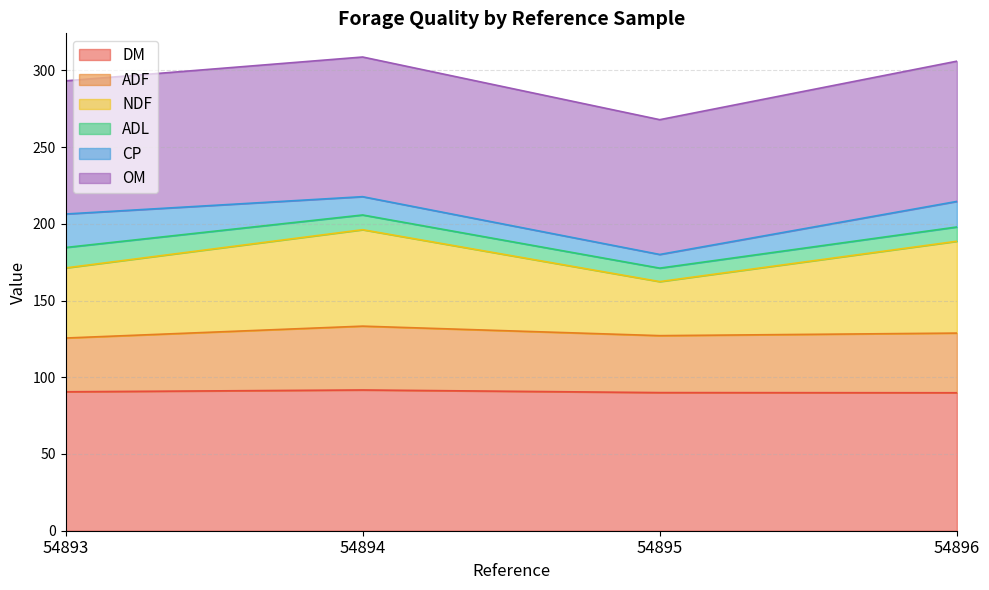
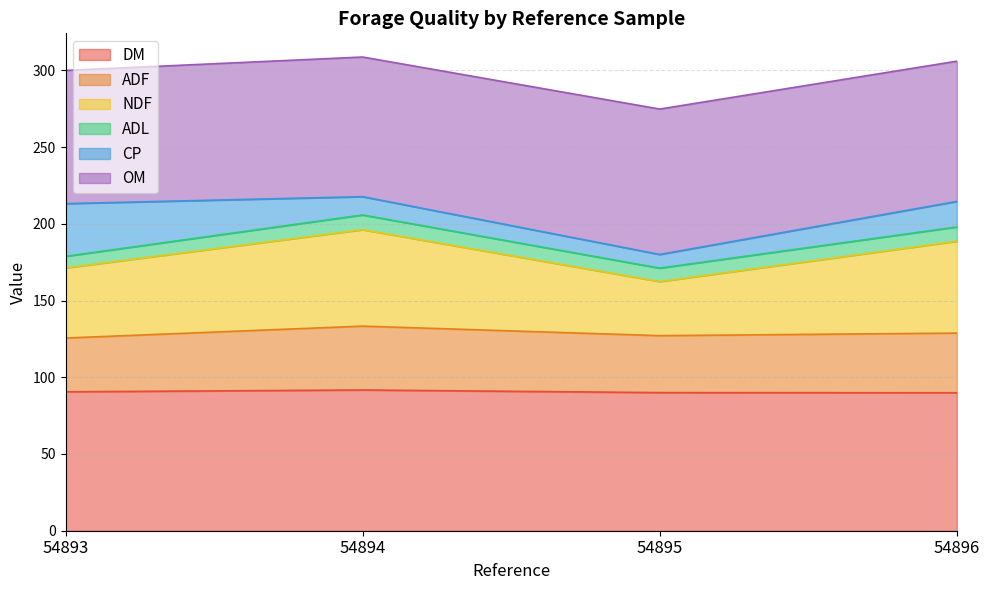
  {
    "NDF": {
      "54893": 46,
      "54894": 63,
      "54895": 35,
      "54896": 60
    },
    "ADL": {
-     "54893": 13,
+     "54893": 8,
      "54894": 10,
      "54895": 9,
      "54896": 9
    },
    "CP": {
-     "54893": 22,
+     "54893": 34,
      "54894": 12,
      "54895": 9,
      "54896": 17
    },
    "OM": {
      "54893": 87,
      "54894": 91,
-     "54895": 88,
+     "54895": 95,
      "54896": 91
    }
  }
